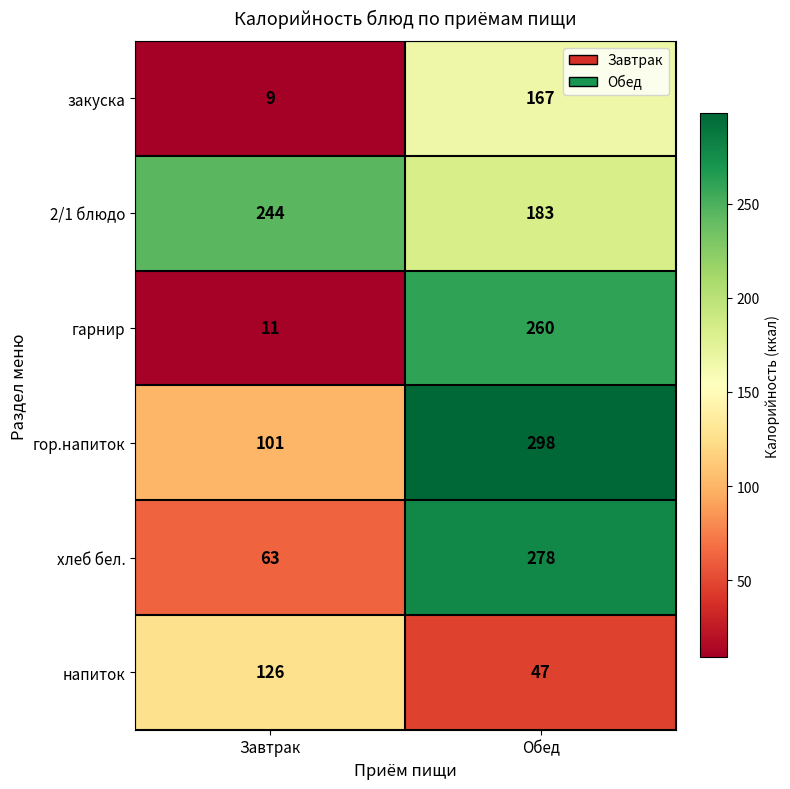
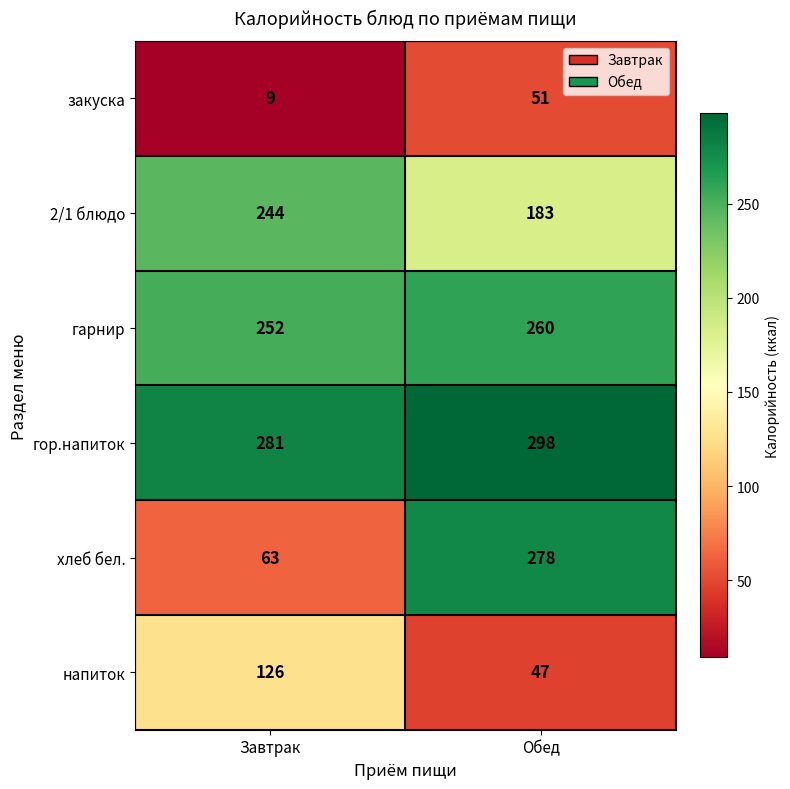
  {
    "закуска": {
      "Завтрак": 9,
-     "Обед": 167
+     "Обед": 51
    },
    "2/1 блюдо": {
      "Завтрак": 244,
      "Обед": 183
    },
    "гарнир": {
-     "Завтрак": 11,
+     "Завтрак": 252,
      "Обед": 260
    },
    "гор.напиток": {
-     "Завтрак": 101,
+     "Завтрак": 281,
      "Обед": 298
    },
    "хлеб бел.": {
      "Завтрак": 63,
      "Обед": 278
    },
    "напиток": {
      "Завтрак": 126,
      "Обед": 47
    }
  }
